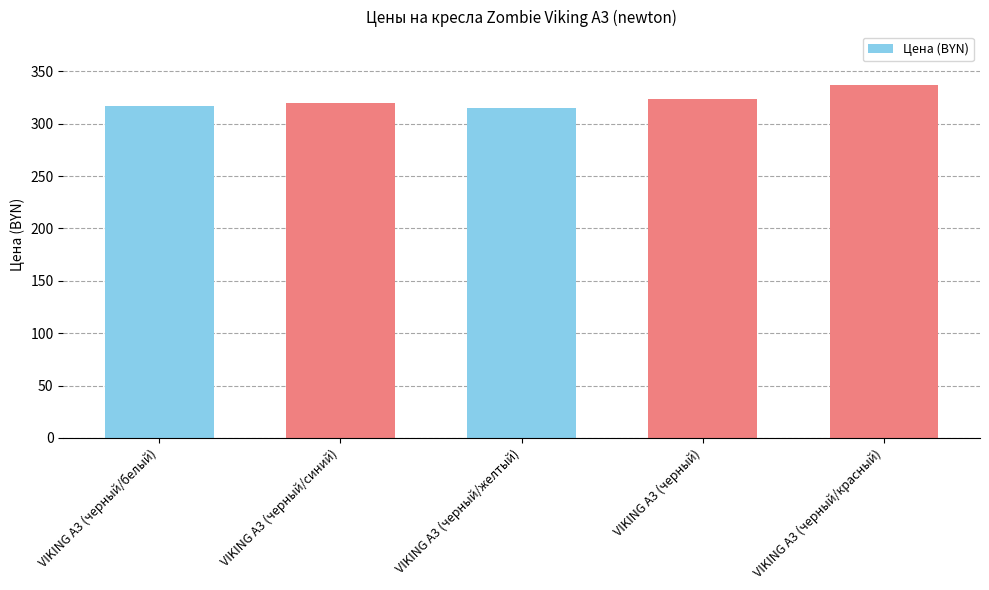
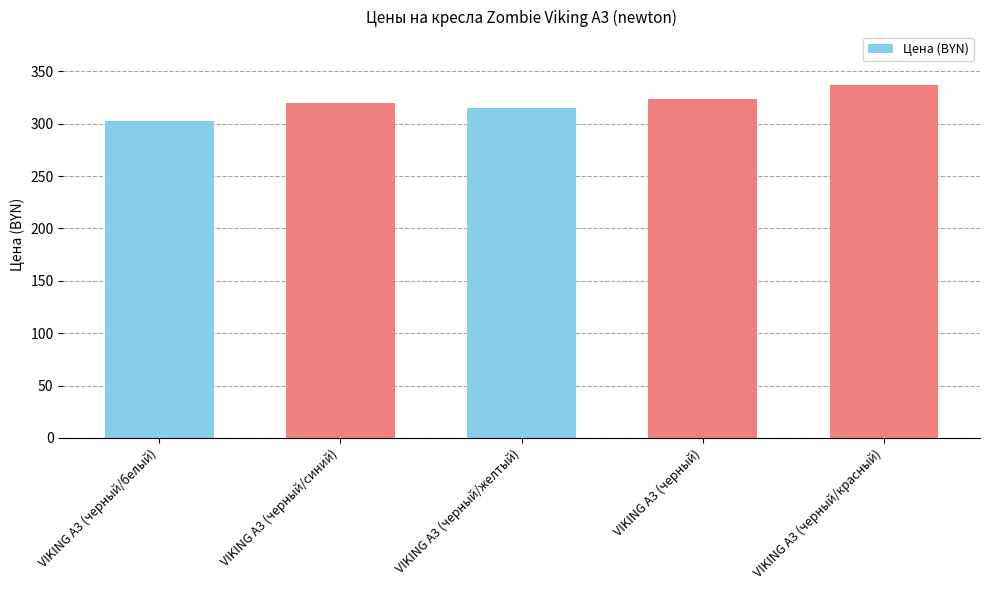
  {
-   "VIKING A3 (черный/белый)": 317,
+   "VIKING A3 (черный/белый)": 302,
    "VIKING A3 (черный/синий)": 320,
    "VIKING A3 (черный/желтый)": 315,
    "VIKING A3 (черный)": 324,
    "VIKING A3 (черный/красный)": 337
  }
